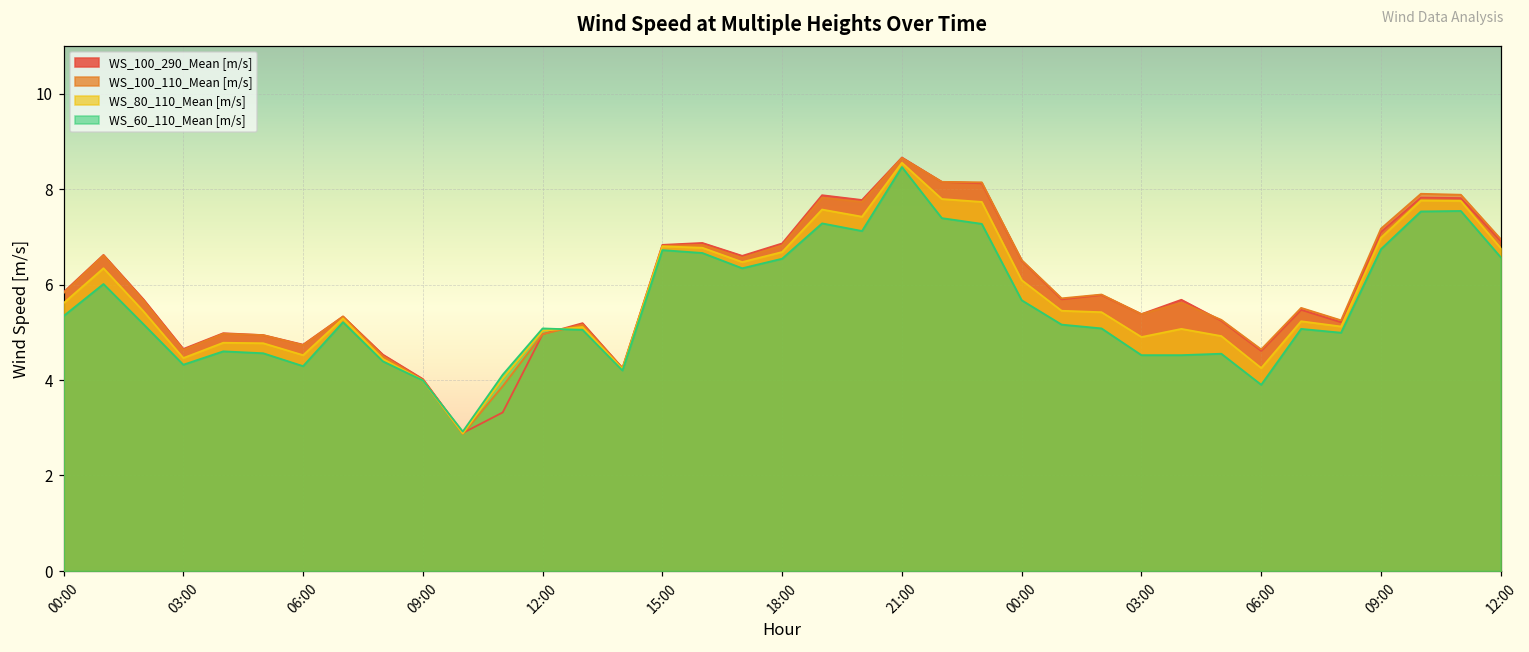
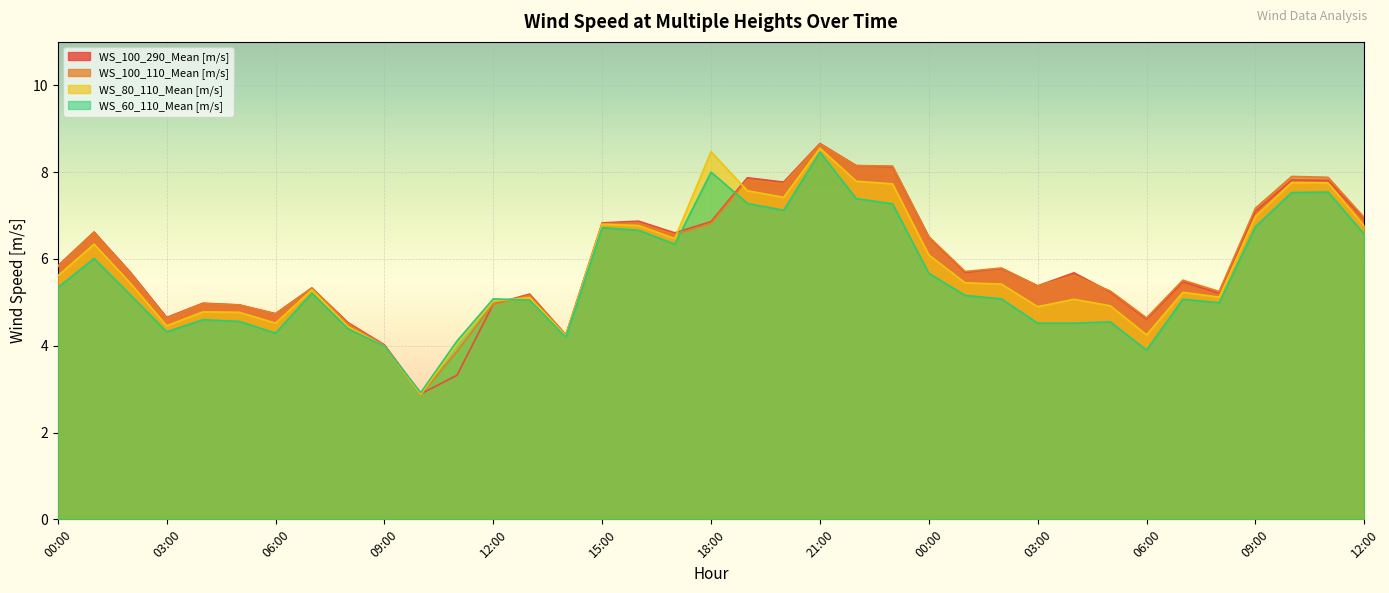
  {
    "WS_80_110_Mean [m/s]": {
-     "18:00": 6.7,
+     "18:00": 8.5,
      "21:00": 8.6
    },
    "WS_60_110_Mean [m/s]": {
      "15:00": 6.7,
-     "18:00": 6.5,
+     "18:00": 8.0,
      "21:00": 8.5
    }
  }
